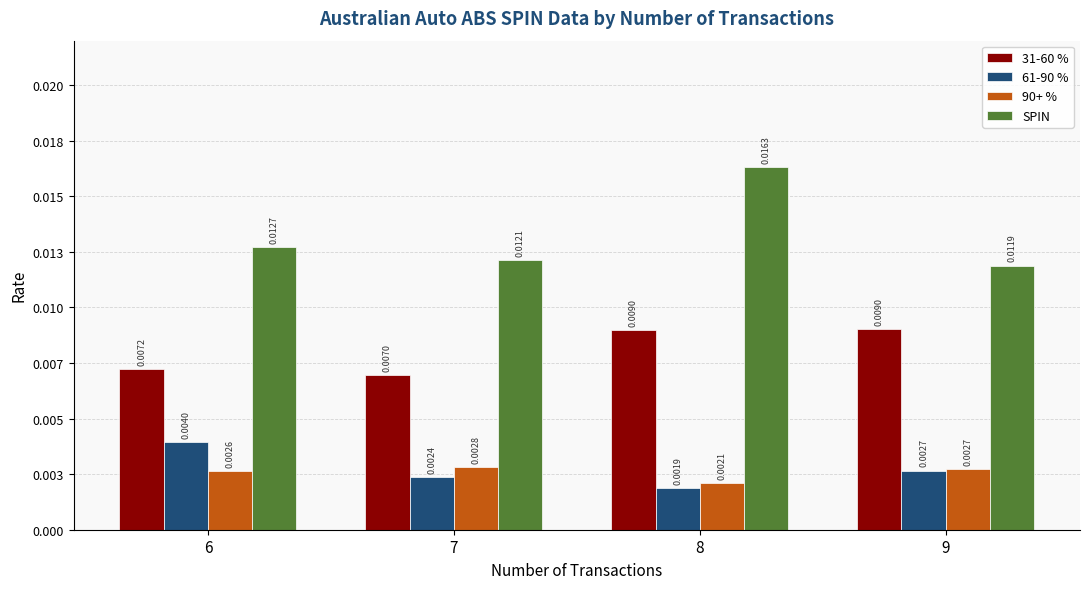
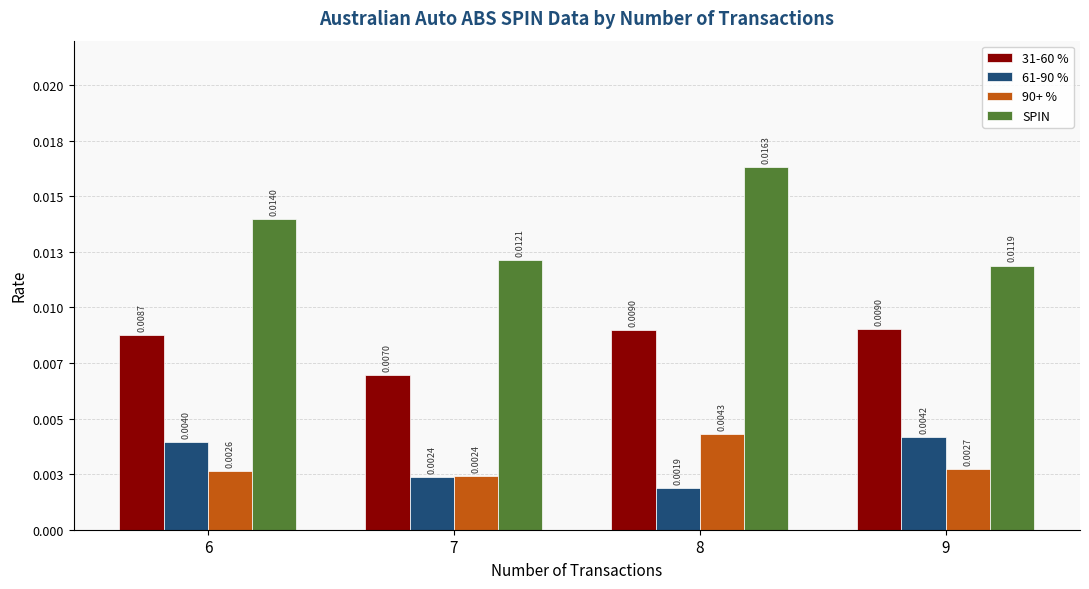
  {
    "31-60 %": {
-     "6": 0.0072,
+     "6": 0.0087,
      "7": 0.0070,
      "8": 0.0090,
      "9": 0.0090
    },
    "61-90 %": {
      "6": 0.0040,
      "7": 0.0024,
      "8": 0.0019,
-     "9": 0.0027
+     "9": 0.0042
    },
    "90+ %": {
      "6": 0.0026,
-     "7": 0.0028,
-     "8": 0.0021,
+     "7": 0.0024,
+     "8": 0.0043,
      "9": 0.0027
    },
    "SPIN": {
-     "6": 0.0127,
+     "6": 0.0140,
      "7": 0.0121,
      "8": 0.0163,
      "9": 0.0119
    }
  }
